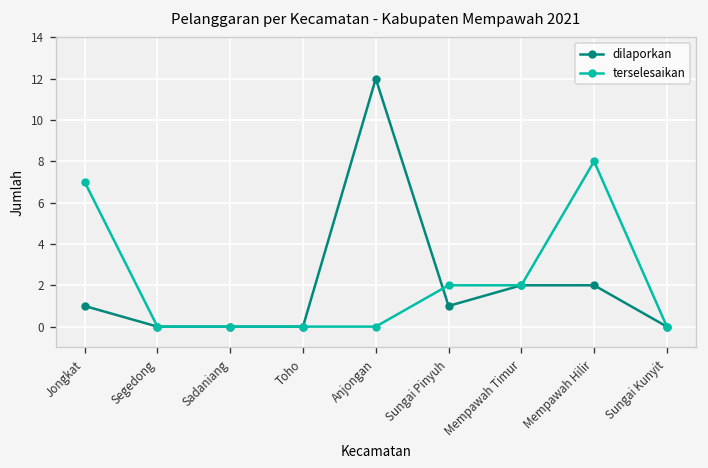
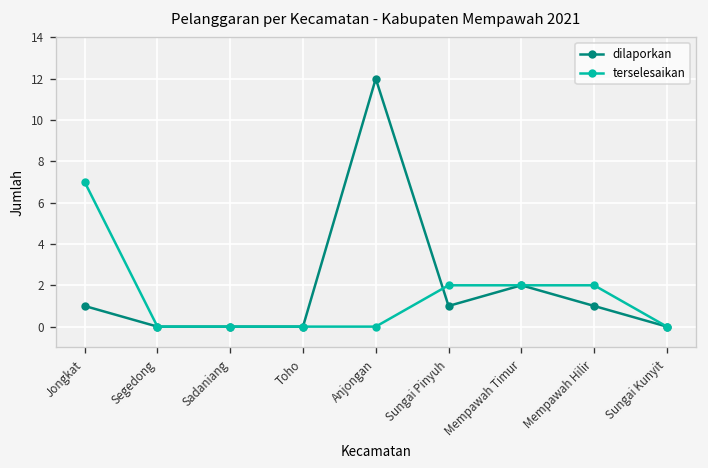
  {
    "dilaporkan": {
      "Jongkat": 1,
      "Anjongan": 12,
      "Sungai Pinyuh": 1,
-     "Mempawah Hilir": 2
+     "Mempawah Hilir": 1
    },
    "terselesaikan": {
      "Jongkat": 7,
      "Anjongan": 0,
      "Sungai Pinyuh": 2,
-     "Mempawah Hilir": 8
+     "Mempawah Hilir": 2
    }
  }
